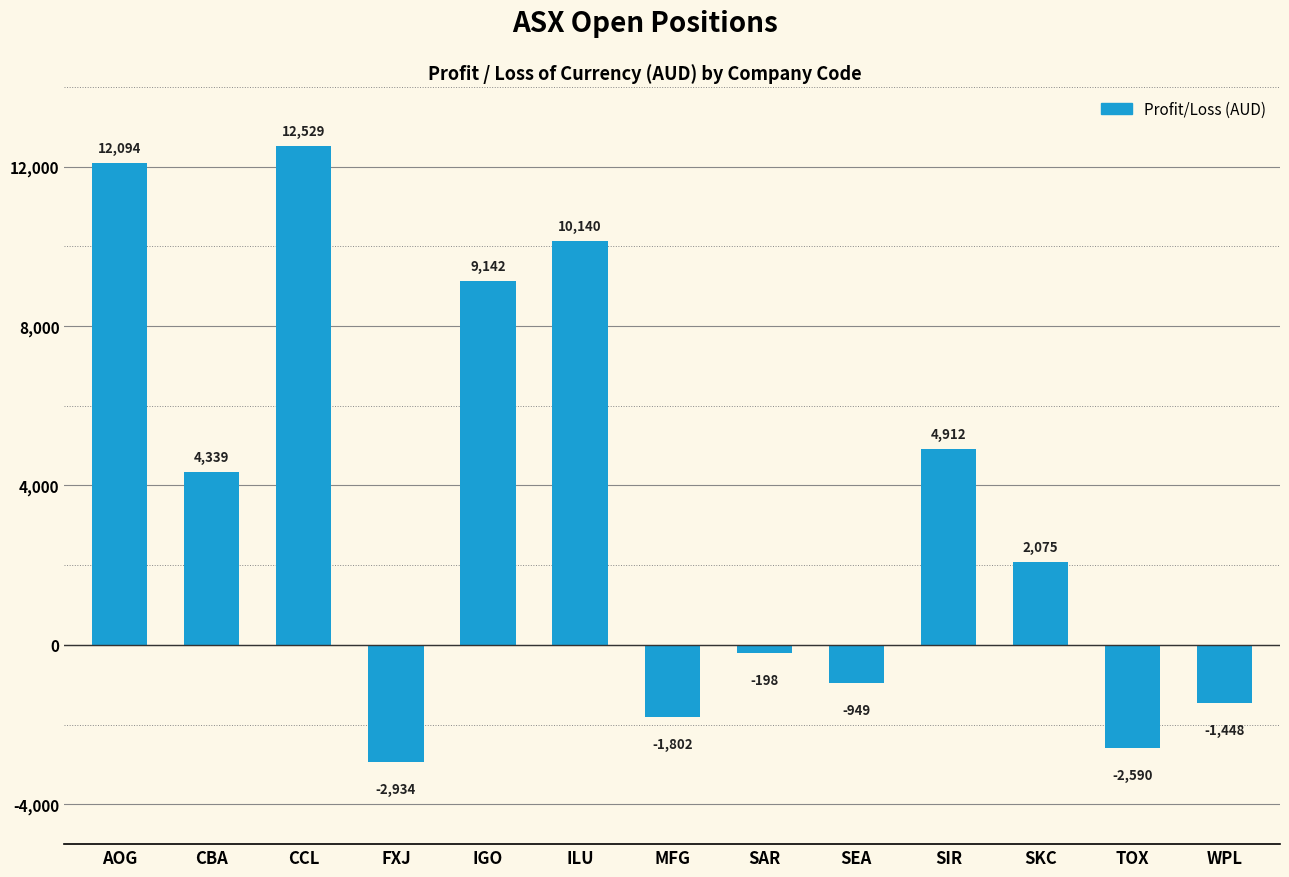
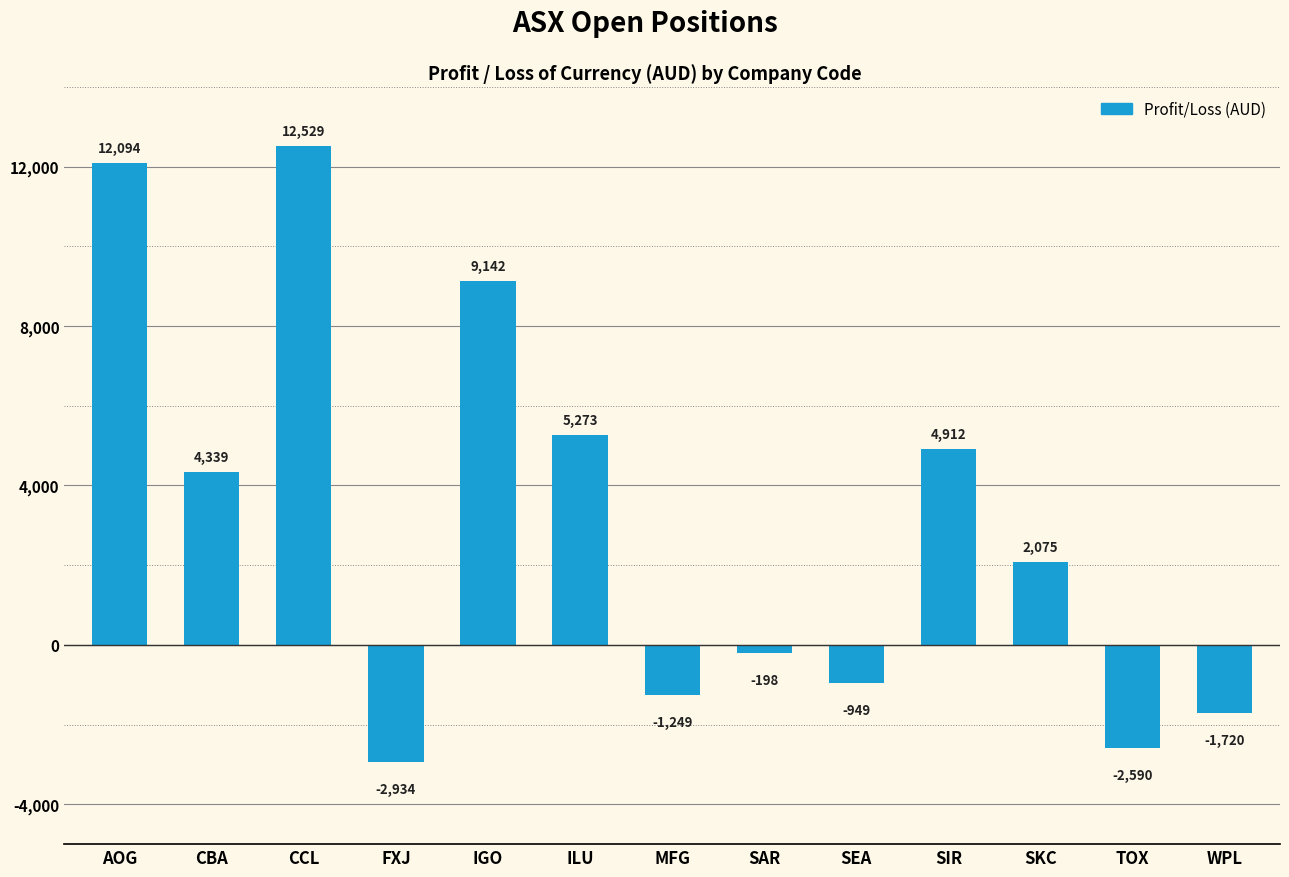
  {
    "AOG": "12,094",
    "CBA": "4,339",
    "CCL": "12,529",
    "FXJ": "-2,934",
    "IGO": "9,142",
-   "ILU": "10,140",
-   "MFG": "-1,802",
+   "ILU": "5,273",
+   "MFG": "-1,249",
    "SAR": "-198",
    "SEA": "-949",
    "SIR": "4,912",
    "SKC": "2,075",
    "TOX": "-2,590",
-   "WPL": "-1,448"
+   "WPL": "-1,720"
  }
